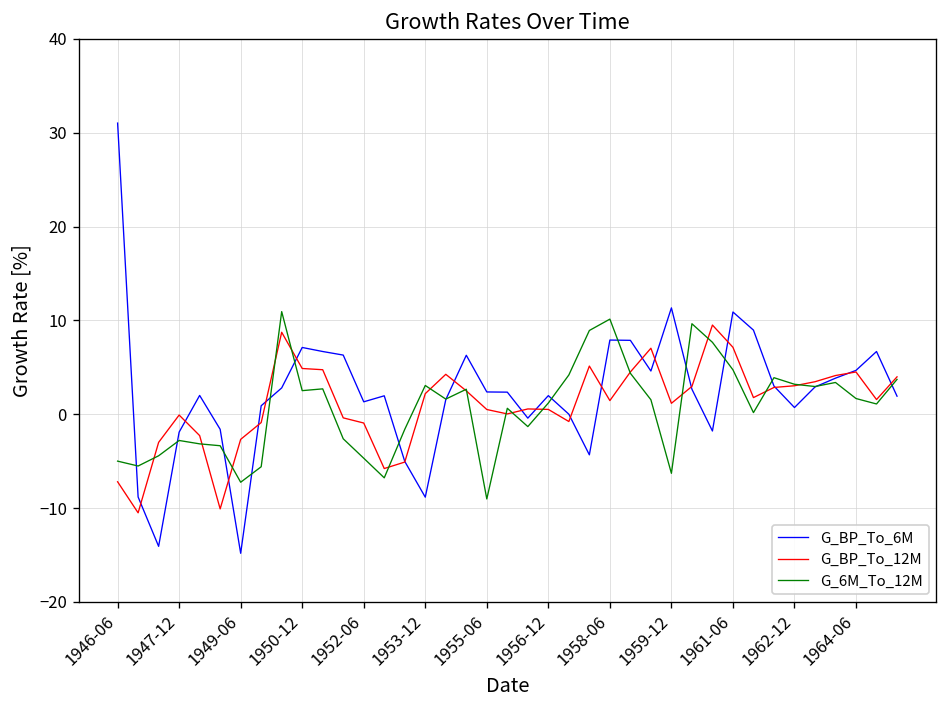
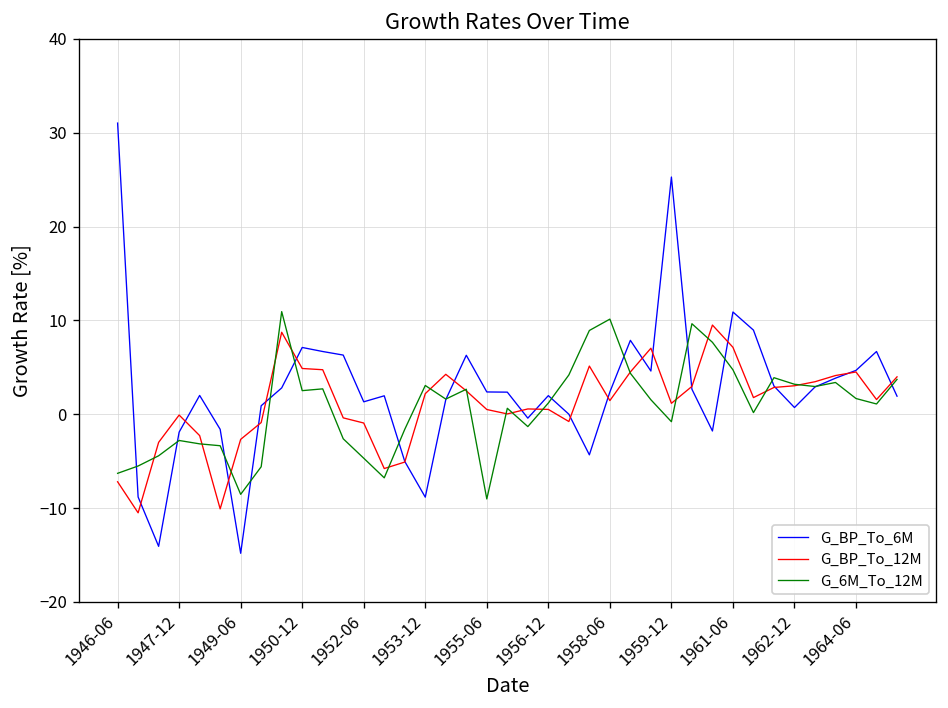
  {
    "G_BP_To_6M": {
      "1946-06": 31,
      "1947-12": -2,
      "1949-06": -15,
      "1950-12": 7,
      "1952-06": 1,
      "1953-12": -9,
      "1955-06": 2,
      "1956-12": 2,
-     "1958-06": 8,
-     "1959-12": 11,
+     "1958-06": 2,
+     "1959-12": 25,
      "1961-06": 11,
      "1962-12": 1
    },
    "G_BP_To_12M": {
      "1946-06": -7,
      "1947-12": 0,
      "1949-06": -3,
      "1950-12": 5,
      "1952-06": -1,
      "1953-12": 2,
      "1955-06": 1,
      "1956-12": 1,
      "1958-06": 1,
      "1959-12": 1,
      "1961-06": 7
    },
    "G_6M_To_12M": {
-     "1946-06": -5,
+     "1946-06": -6,
      "1947-12": -3,
-     "1949-06": -7,
+     "1949-06": -9,
      "1950-12": 3,
      "1952-06": -5,
      "1953-12": 3,
      "1955-06": -9,
      "1956-12": 1,
      "1958-06": 10,
-     "1959-12": -6,
+     "1959-12": -1,
      "1961-06": 5,
      "1964-06": 2
    }
  }
